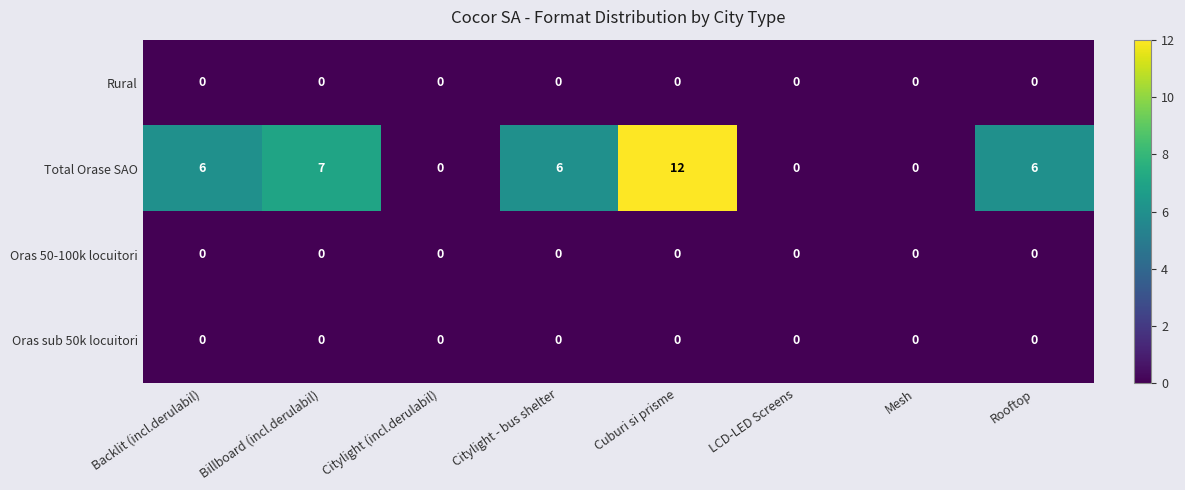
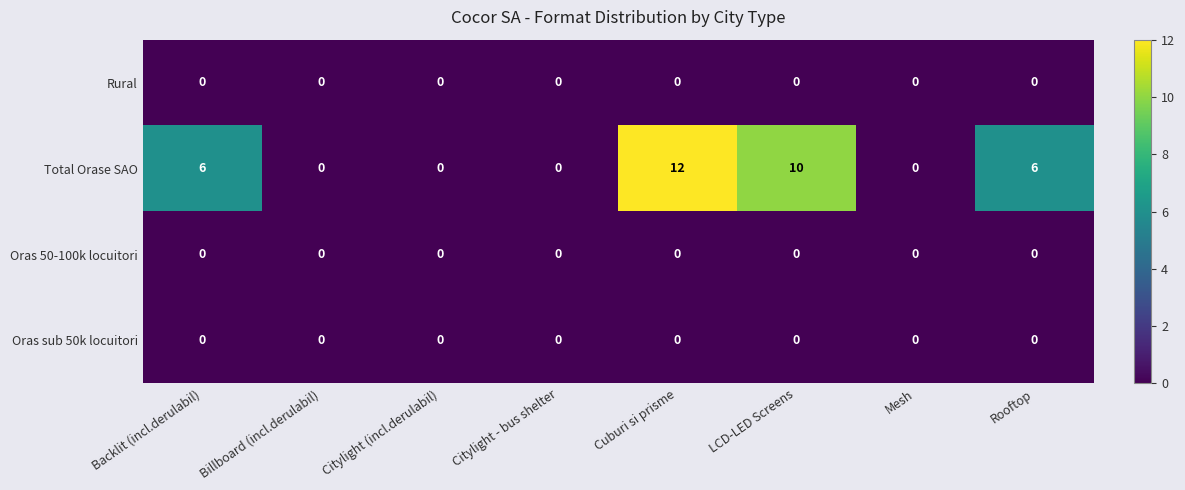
  {
    "Rural": {
      "Backlit (incl.derulabil)": 0,
      "Billboard (incl.derulabil)": 0,
      "Citylight (incl.derulabil)": 0,
      "Citylight - bus shelter": 0,
      "Cuburi si prisme": 0,
      "LCD-LED Screens": 0,
      "Mesh": 0,
      "Rooftop": 0
    },
    "Total Orase SAO": {
      "Backlit (incl.derulabil)": 6,
-     "Billboard (incl.derulabil)": 7,
+     "Billboard (incl.derulabil)": 0,
      "Citylight (incl.derulabil)": 0,
-     "Citylight - bus shelter": 6,
+     "Citylight - bus shelter": 0,
      "Cuburi si prisme": 12,
-     "LCD-LED Screens": 0,
+     "LCD-LED Screens": 10,
      "Mesh": 0,
      "Rooftop": 6
    },
    "Oras 50-100k locuitori": {
      "Backlit (incl.derulabil)": 0,
      "Billboard (incl.derulabil)": 0,
      "Citylight (incl.derulabil)": 0,
      "Citylight - bus shelter": 0,
      "Cuburi si prisme": 0,
      "LCD-LED Screens": 0,
      "Mesh": 0,
      "Rooftop": 0
    },
    "Oras sub 50k locuitori": {
      "Backlit (incl.derulabil)": 0,
      "Billboard (incl.derulabil)": 0,
      "Citylight (incl.derulabil)": 0,
      "Citylight - bus shelter": 0,
      "Cuburi si prisme": 0,
      "LCD-LED Screens": 0,
      "Mesh": 0,
      "Rooftop": 0
    }
  }
